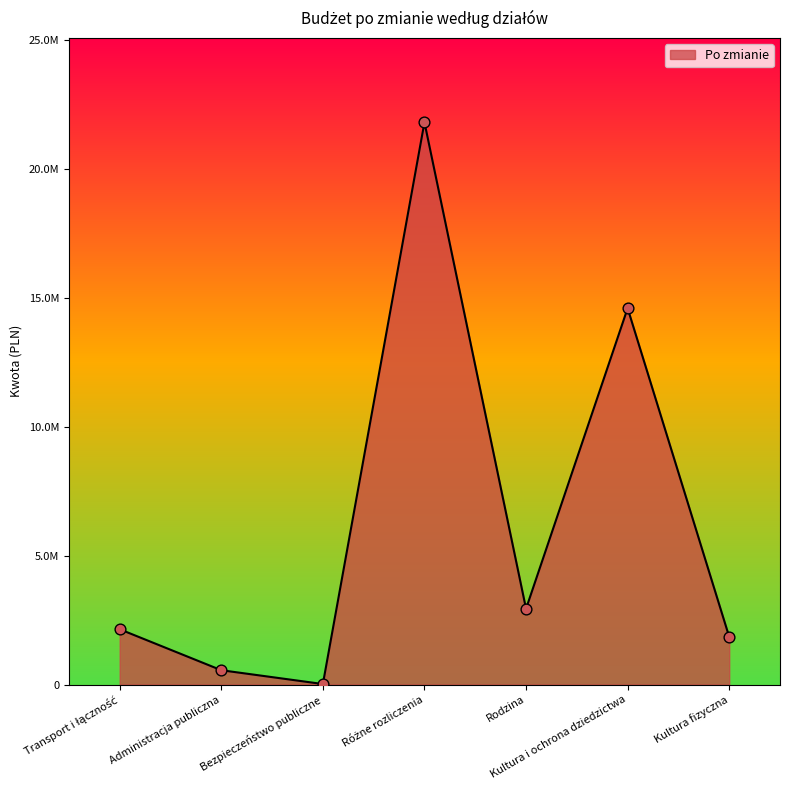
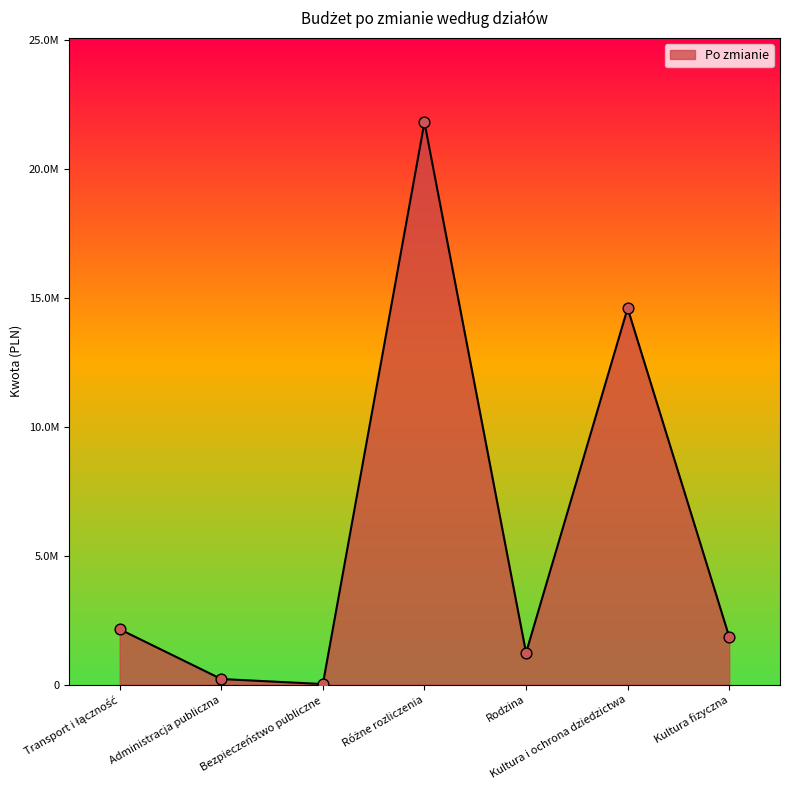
  {
    "Transport i łączność": 2100000,
-   "Administracja publiczna": 600000,
+   "Administracja publiczna": 200000,
    "Bezpieczeństwo publiczne": 0,
    "Różne rozliczenia": 21800000,
-   "Rodzina": 2900000,
+   "Rodzina": 1200000,
    "Kultura i ochrona dziedzictwa": 14600000,
    "Kultura fizyczna": 1800000
  }
